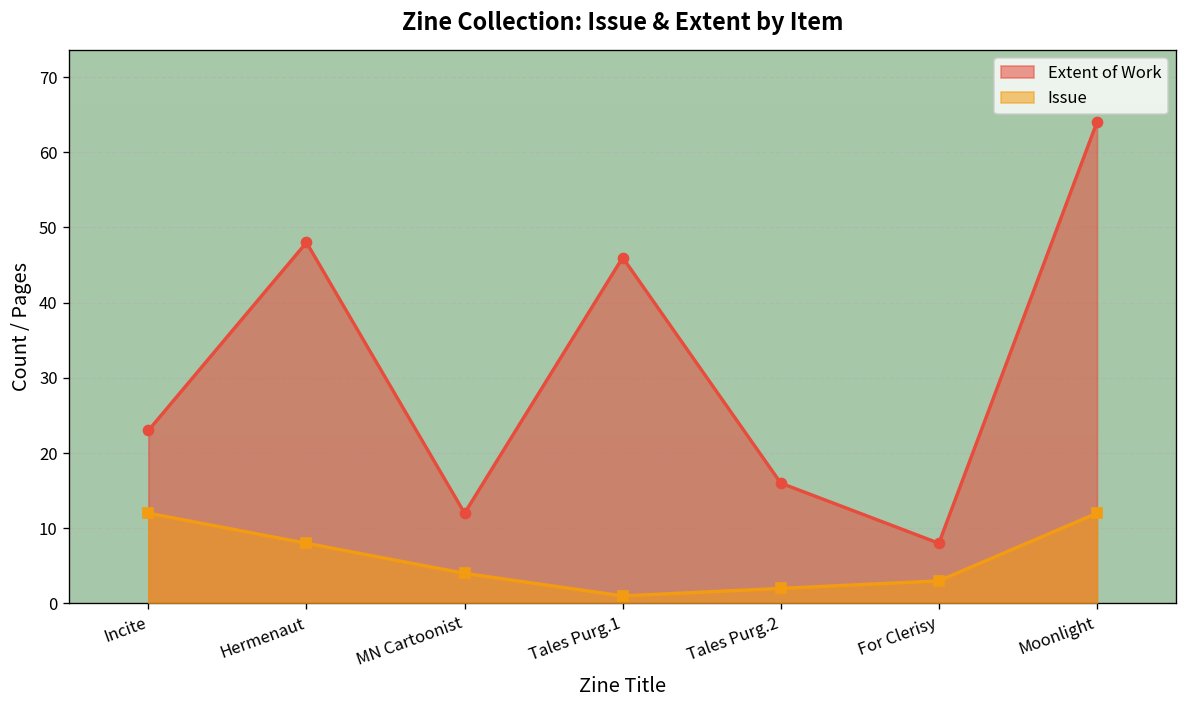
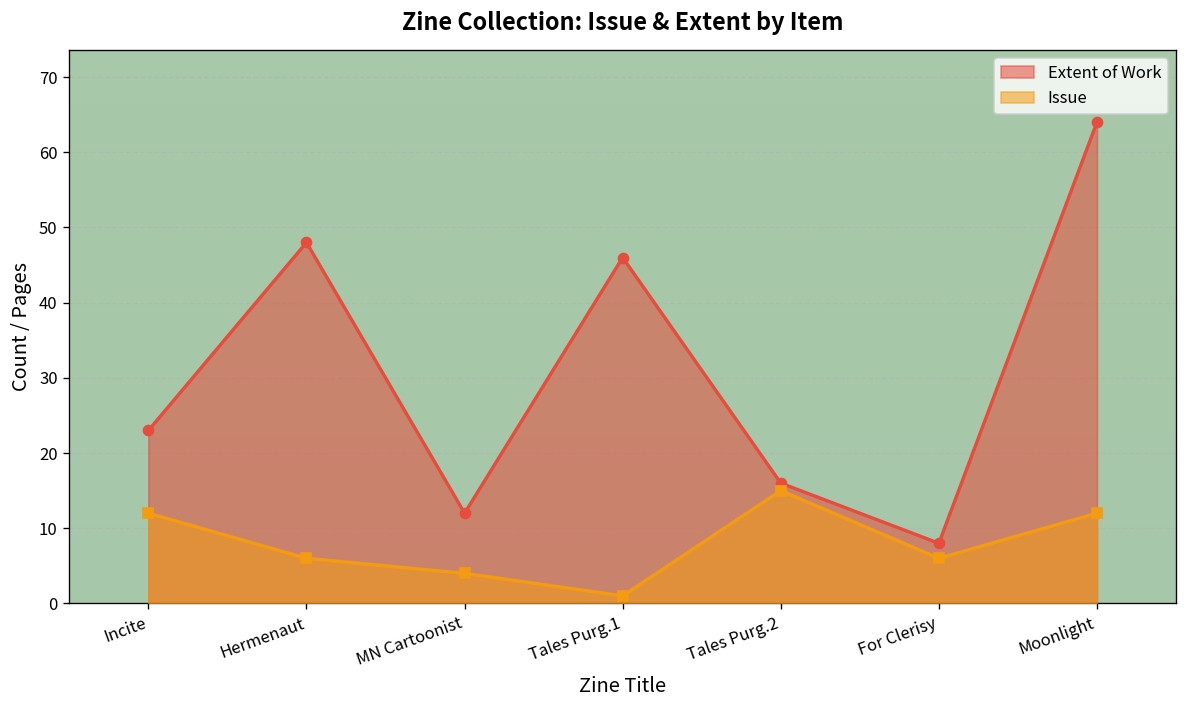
  {
    "Extent of Work": {
      "Incite": 23,
      "Hermenaut": 48,
      "MN Cartoonist": 12,
      "Tales Purg.1": 46,
      "Tales Purg.2": 16,
      "For Clerisy": 8,
      "Moonlight": 64
    },
    "Issue": {
      "Incite": 12,
-     "Hermenaut": 8,
+     "Hermenaut": 6,
      "MN Cartoonist": 4,
      "Tales Purg.1": 1,
-     "Tales Purg.2": 2,
-     "For Clerisy": 3,
+     "Tales Purg.2": 15,
+     "For Clerisy": 6,
      "Moonlight": 12
    }
  }
